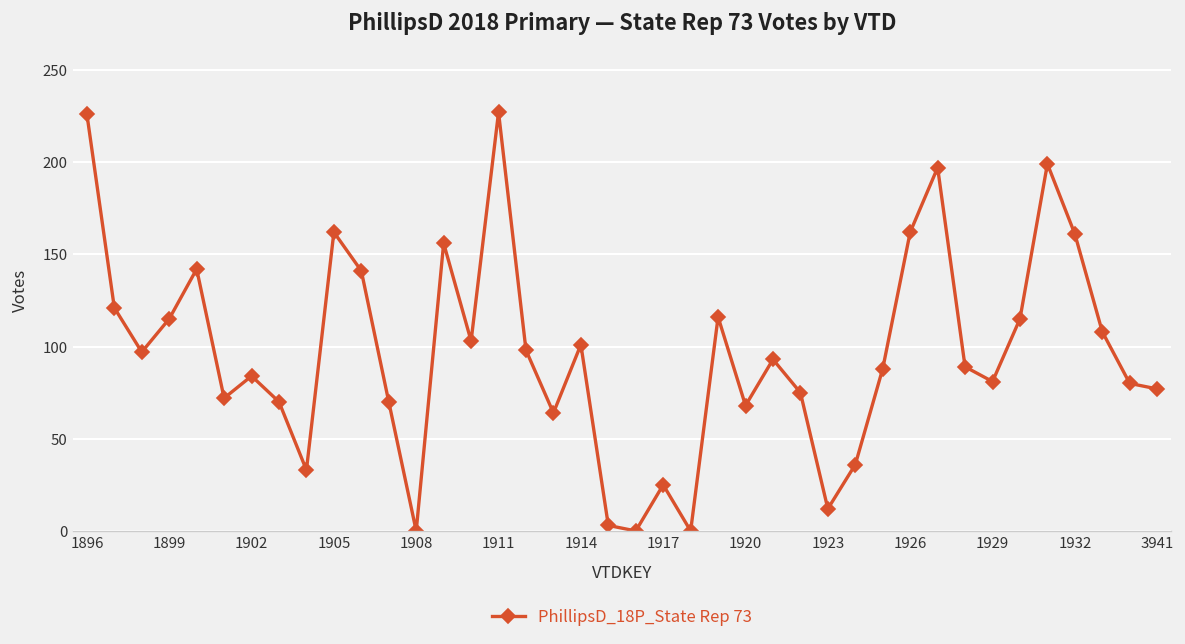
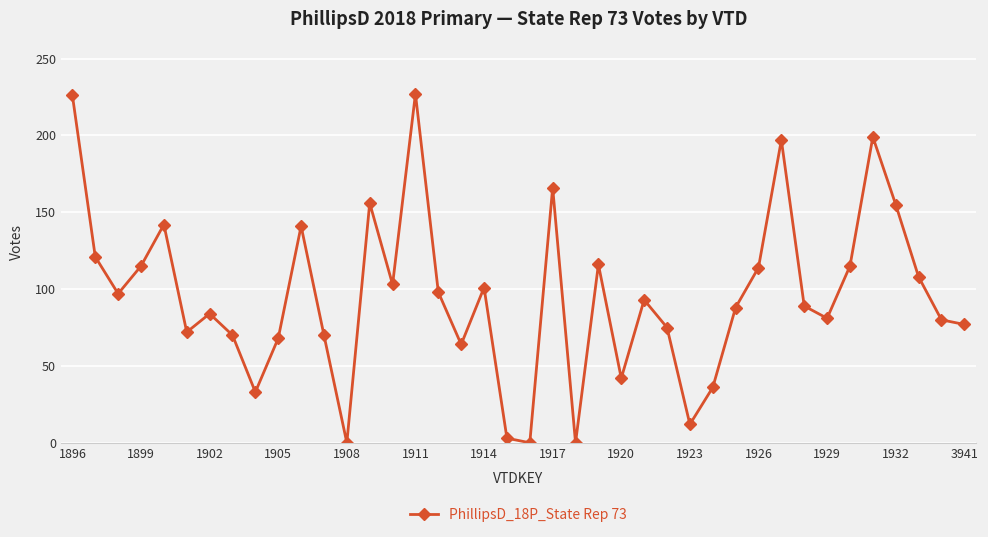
  {
    "1896": 226,
    "1899": 115,
    "1902": 84,
-   "1905": 162,
+   "1905": 68,
    "1908": 0,
    "1911": 227,
    "1914": 101,
-   "1917": 25,
-   "1920": 68,
+   "1917": 166,
+   "1920": 42,
    "1923": 12,
-   "1926": 162,
+   "1926": 114,
    "1929": 81,
-   "1932": 161,
+   "1932": 155,
    "3941": 77
  }
